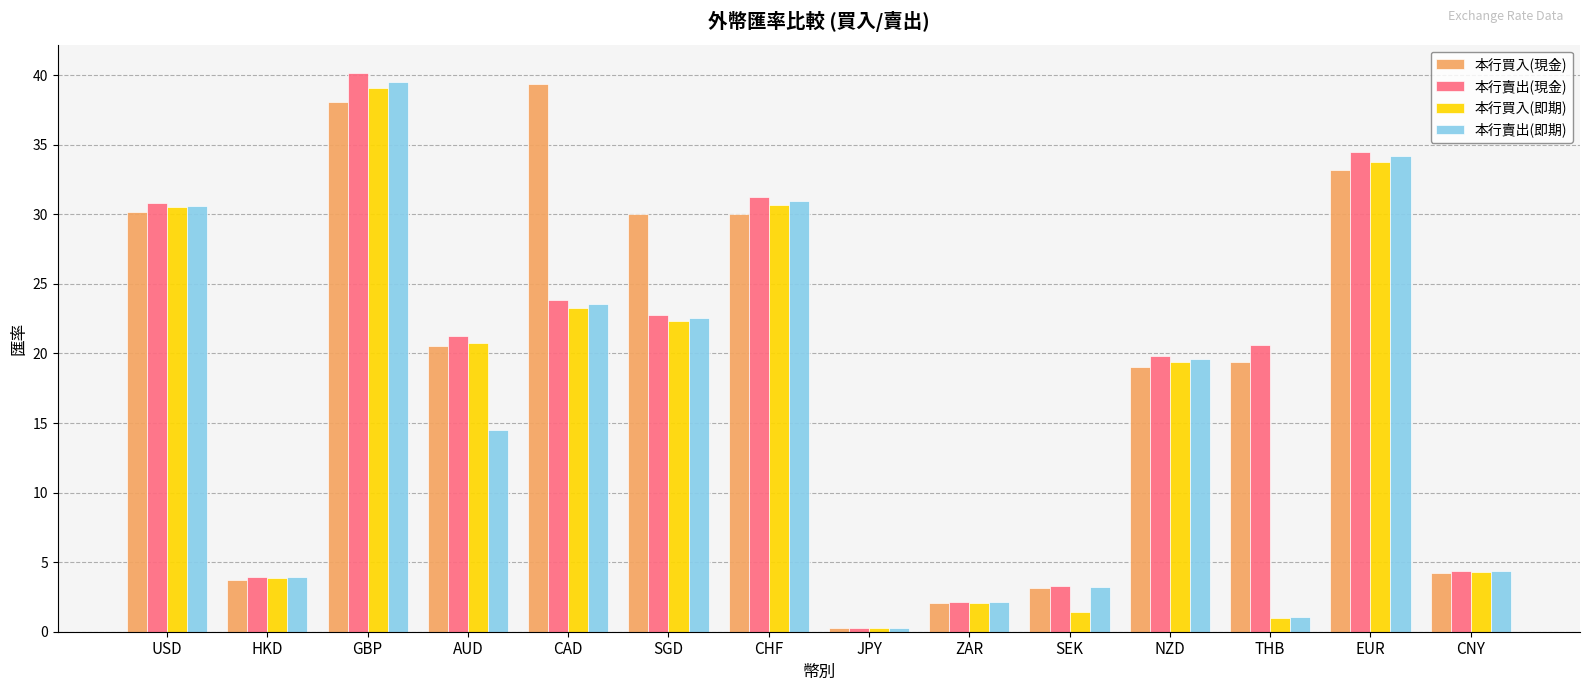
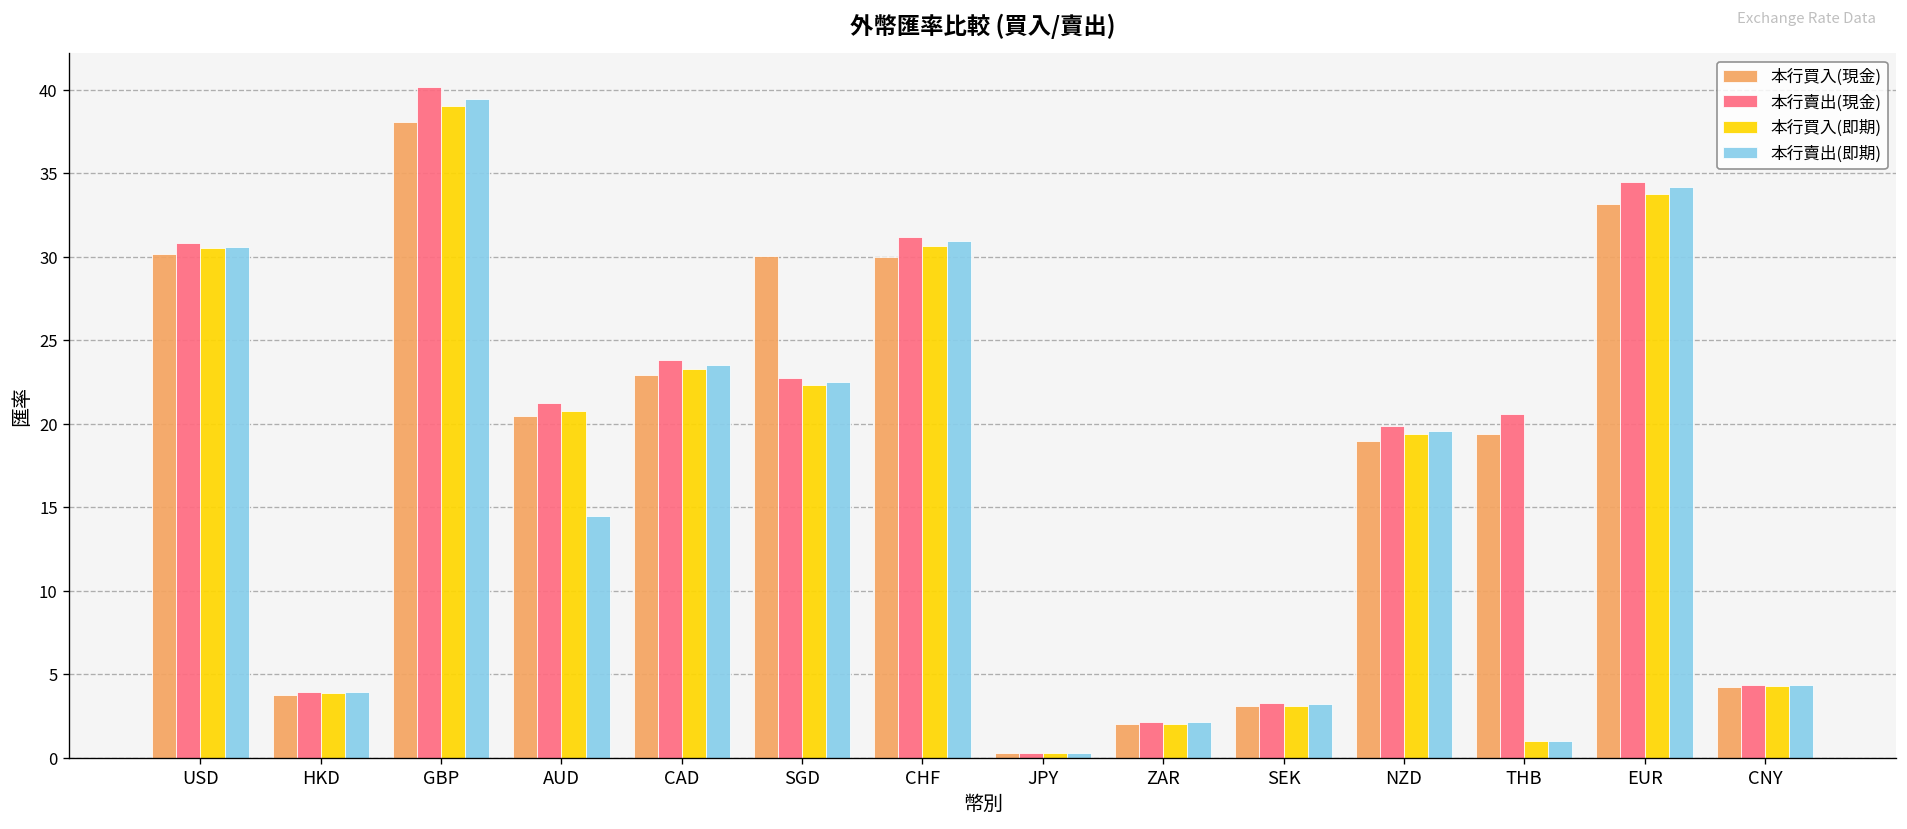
  {
    "本行買入(現金)": {
      "USD": 30.2,
      "HKD": 3.7,
      "GBP": 38.1,
      "AUD": 20.5,
-     "CAD": 39.4,
+     "CAD": 22.9,
      "SGD": 30.1,
      "CHF": 30.0,
      "JPY": 0.3,
      "ZAR": 2.0,
      "SEK": 3.1,
      "NZD": 19.0,
      "THB": 19.4,
      "EUR": 33.2,
      "CNY": 4.2
    },
    "本行賣出(現金)": {
      "USD": 30.8,
      "HKD": 3.9,
      "GBP": 40.2,
      "AUD": 21.3,
      "CAD": 23.8,
      "SGD": 22.8,
      "CHF": 31.2,
      "JPY": 0.3,
      "ZAR": 2.1,
      "SEK": 3.3,
      "NZD": 19.9,
      "THB": 20.6,
      "EUR": 34.5,
      "CNY": 4.4
    },
    "本行買入(即期)": {
      "USD": 30.5,
      "HKD": 3.9,
      "GBP": 39.1,
      "AUD": 20.8,
      "CAD": 23.3,
      "SGD": 22.4,
      "CHF": 30.7,
      "JPY": 0.3,
      "ZAR": 2.0,
-     "SEK": 1.4,
+     "SEK": 3.1,
      "NZD": 19.4,
      "THB": 1.0,
      "EUR": 33.8,
      "CNY": 4.3
    },
    "本行賣出(即期)": {
      "USD": 30.6,
      "HKD": 3.9,
      "GBP": 39.5,
      "AUD": 14.5,
      "CAD": 23.5,
      "SGD": 22.5,
      "CHF": 31.0,
      "JPY": 0.3,
      "ZAR": 2.1,
      "SEK": 3.2,
      "NZD": 19.6,
      "THB": 1.0,
      "EUR": 34.2,
      "CNY": 4.3
    }
  }
